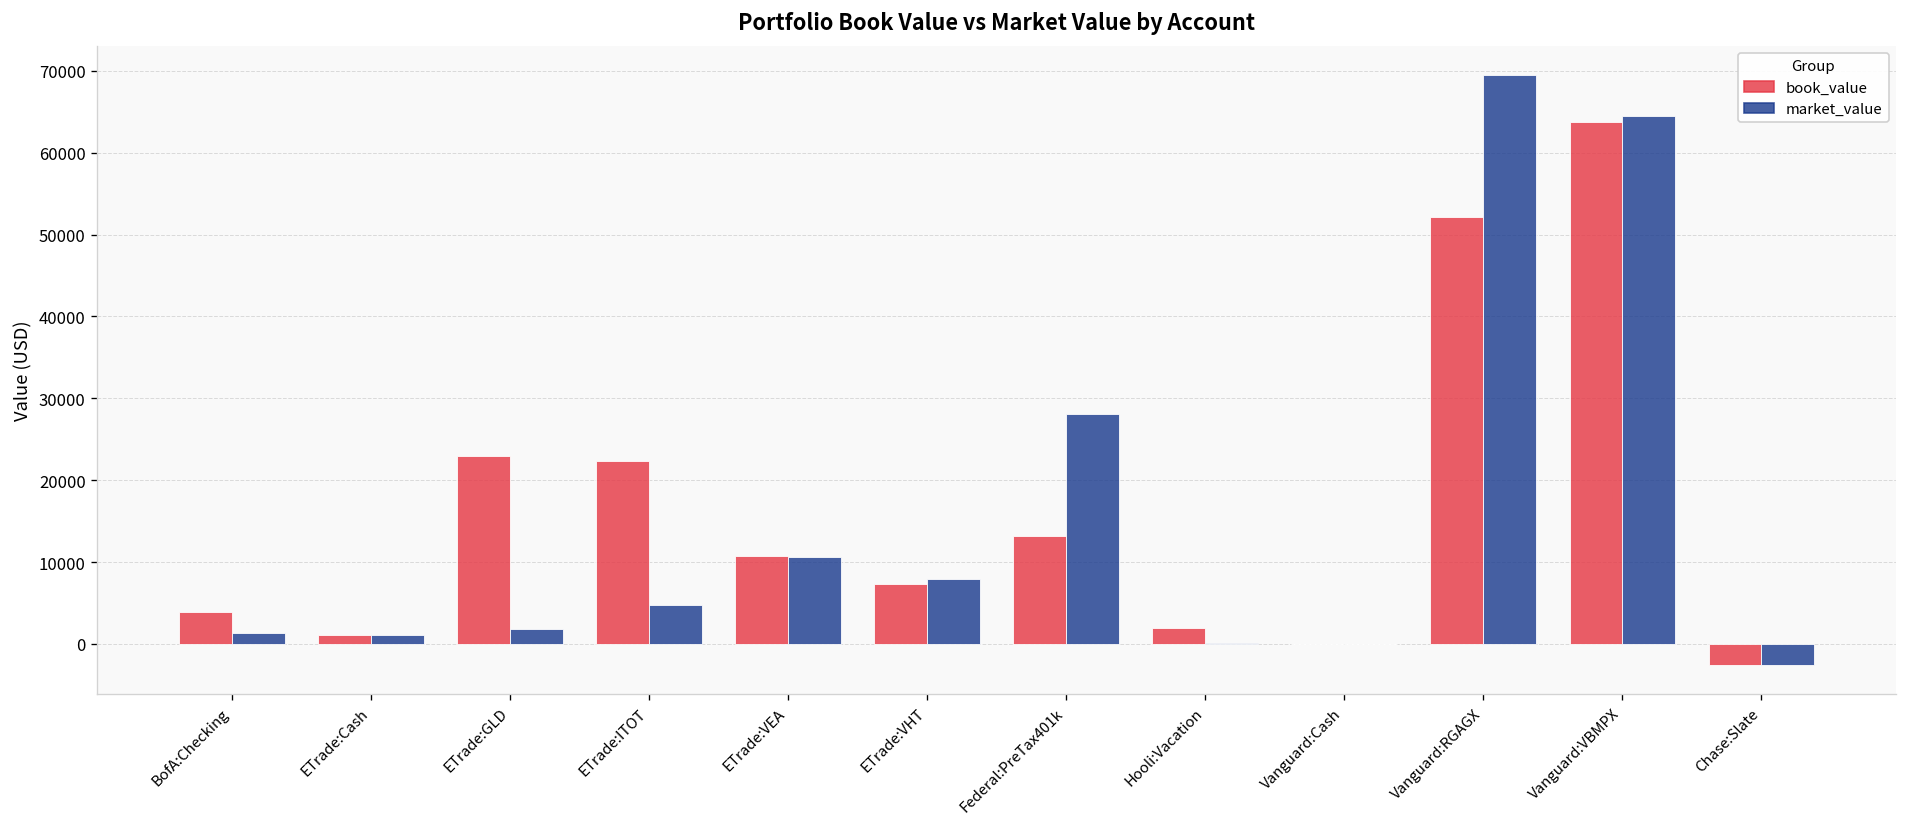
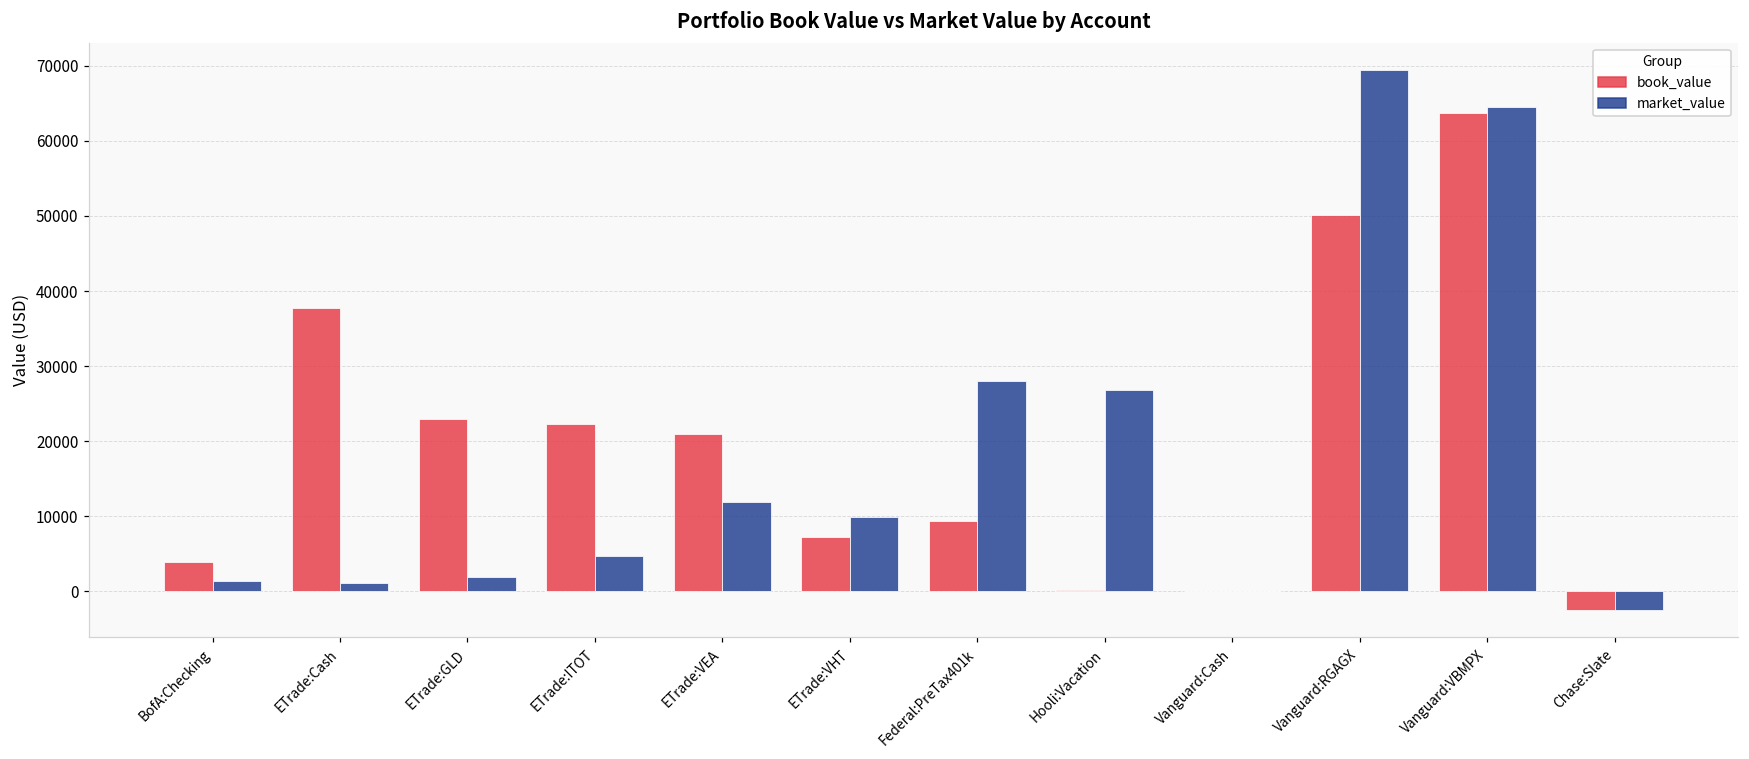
  {
    "book_value": {
      "BofA:Checking": 4000,
-     "ETrade:Cash": 1000,
+     "ETrade:Cash": 38000,
      "ETrade:GLD": 23000,
      "ETrade:ITOT": 22000,
-     "ETrade:VEA": 11000,
+     "ETrade:VEA": 21000,
      "ETrade:VHT": 7000,
-     "Federal:PreTax401k": 13000,
-     "Hooli:Vacation": 2000,
-     "Vanguard:RGAGX": 52000,
+     "Federal:PreTax401k": 9000,
+     "Hooli:Vacation": 0,
+     "Vanguard:RGAGX": 50000,
      "Vanguard:VBMPX": 64000,
      "Chase:Slate": -3000
    },
    "market_value": {
      "BofA:Checking": 1000,
      "ETrade:Cash": 1000,
      "ETrade:GLD": 2000,
      "ETrade:ITOT": 5000,
-     "ETrade:VEA": 11000,
-     "ETrade:VHT": 8000,
+     "ETrade:VEA": 12000,
+     "ETrade:VHT": 10000,
      "Federal:PreTax401k": 28000,
-     "Hooli:Vacation": 0,
+     "Hooli:Vacation": 27000,
      "Vanguard:RGAGX": 69000,
      "Vanguard:VBMPX": 64000,
      "Chase:Slate": -3000
    }
  }
